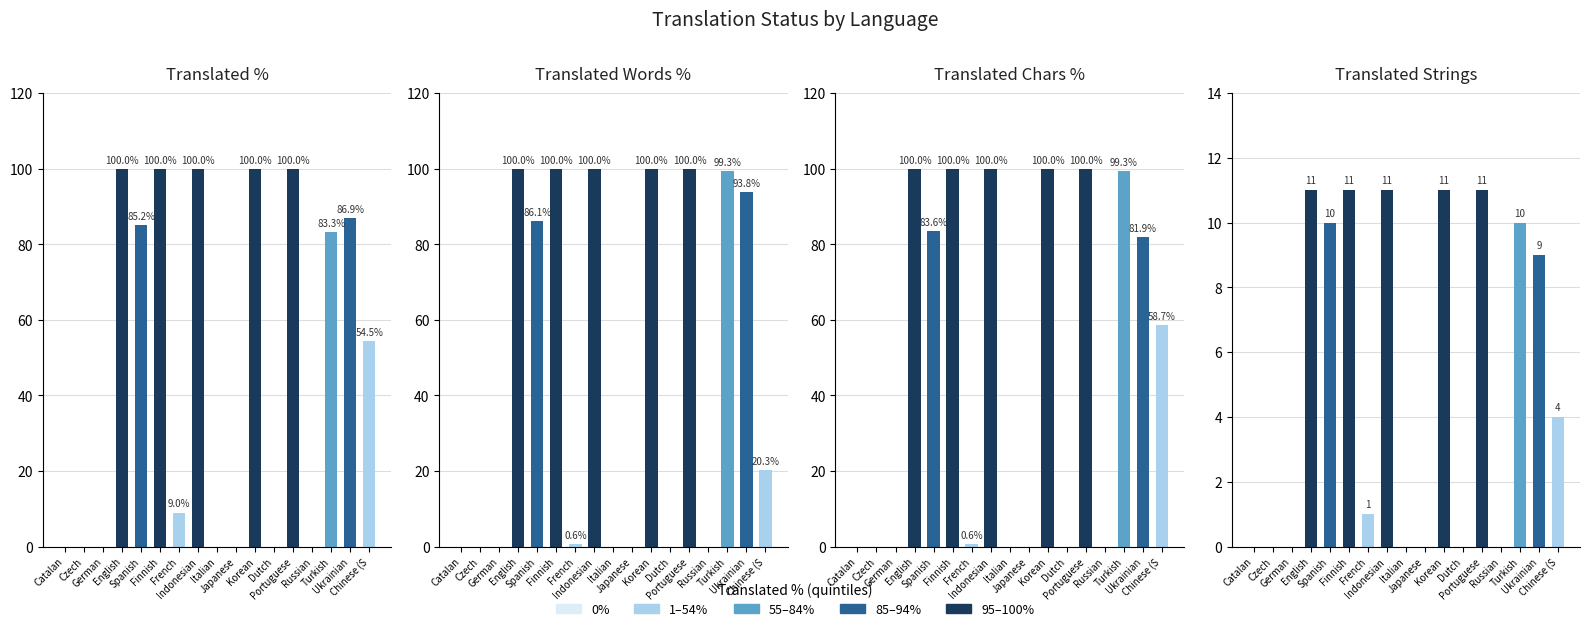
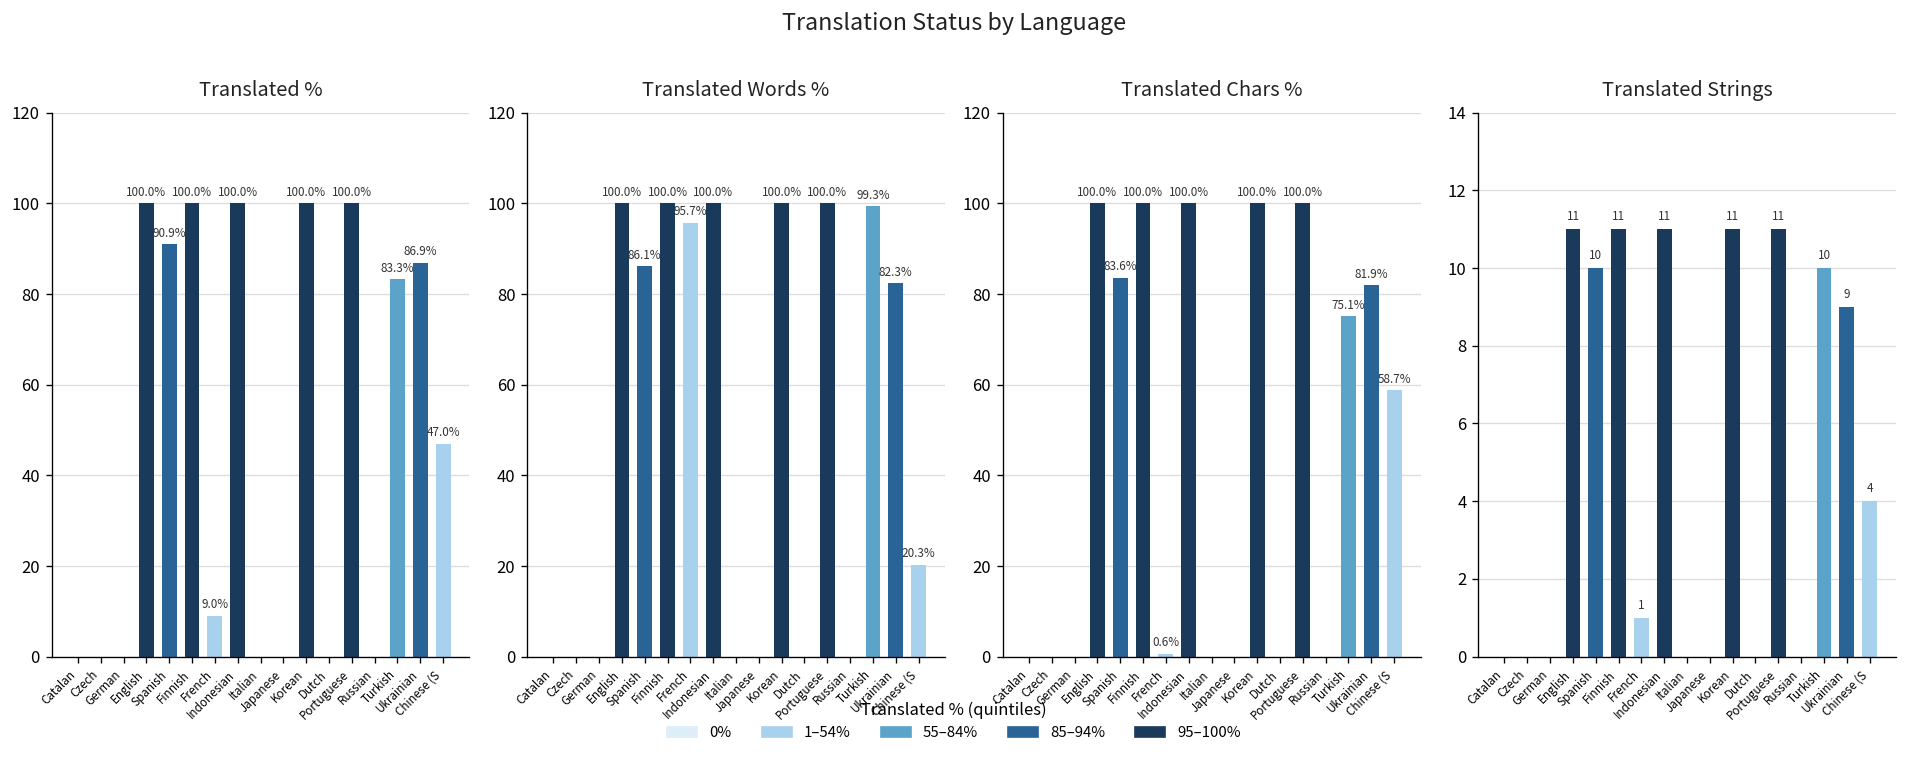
  {
    "Translated %": {
      "English": "100.0%",
-     "Spanish": "85.2%",
+     "Spanish": "90.9%",
      "Finnish": "100.0%",
      "French": "9.0%",
      "Indonesian": "100.0%",
      "Korean": "100.0%",
      "Portuguese": "100.0%",
      "Turkish": "83.3%",
      "Ukrainian": "86.9%",
-     "Chinese (S": "54.5%"
+     "Chinese (S": "47.0%"
    },
    "Translated Words %": {
      "English": "100.0%",
      "Spanish": "86.1%",
      "Finnish": "100.0%",
-     "French": "0.6%",
+     "French": "95.7%",
      "Indonesian": "100.0%",
      "Korean": "100.0%",
      "Portuguese": "100.0%",
      "Turkish": "99.3%",
-     "Ukrainian": "93.8%",
+     "Ukrainian": "82.3%",
      "Chinese (S": "20.3%"
    },
    "Translated Chars %": {
      "English": "100.0%",
      "Spanish": "83.6%",
      "Finnish": "100.0%",
      "French": "0.6%",
      "Indonesian": "100.0%",
      "Korean": "100.0%",
      "Portuguese": "100.0%",
-     "Turkish": "99.3%",
+     "Turkish": "75.1%",
      "Ukrainian": "81.9%",
      "Chinese (S": "58.7%"
    },
    "Translated Strings": {
      "English": "11",
      "Spanish": "10",
      "Finnish": "11",
      "French": "1",
      "Indonesian": "11",
      "Korean": "11",
      "Portuguese": "11",
      "Turkish": "10",
      "Ukrainian": "9",
      "Chinese (S": "4"
    }
  }
